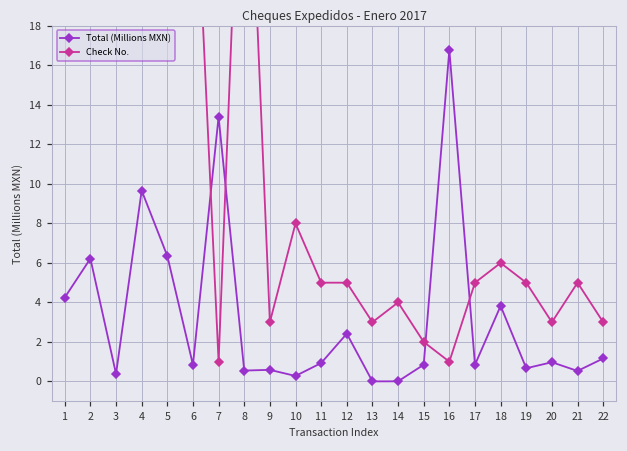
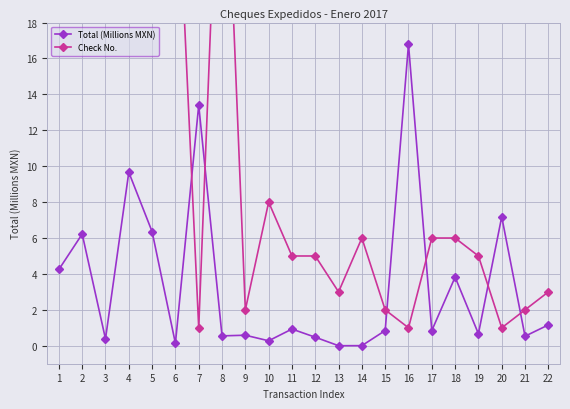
  {
    "Total (Millions MXN)": {
      "1": 4.2,
      "2": 6.2,
      "3": 0.4,
      "4": 9.7,
      "5": 6.4,
-     "6": 0.8,
+     "6": 0.1,
      "7": 13.4,
      "8": 0.6,
      "9": 0.6,
      "10": 0.3,
      "11": 0.9,
-     "12": 2.4,
+     "12": 0.5,
      "13": 0.0,
      "14": 0.0,
      "15": 0.8,
      "16": 16.8,
      "17": 0.8,
      "18": 3.8,
      "19": 0.7,
-     "20": 1.0,
+     "20": 7.2,
      "21": 0.5,
      "22": 1.2
    },
    "Check No.": {
      "7": 1,
-     "9": 3,
+     "9": 2,
      "10": 8,
      "11": 5,
      "12": 5,
      "13": 3,
-     "14": 4,
+     "14": 6,
      "15": 2,
      "16": 1,
-     "17": 5,
+     "17": 6,
      "18": 6,
      "19": 5,
-     "20": 3,
-     "21": 5,
+     "20": 1,
+     "21": 2,
      "22": 3
    }
  }
